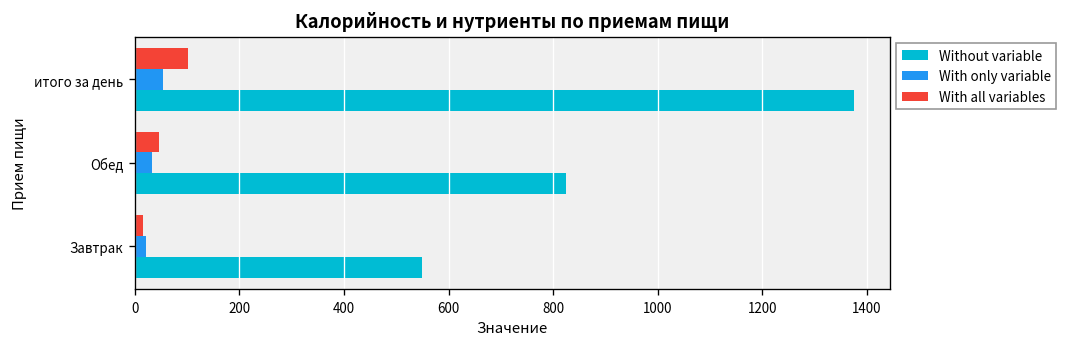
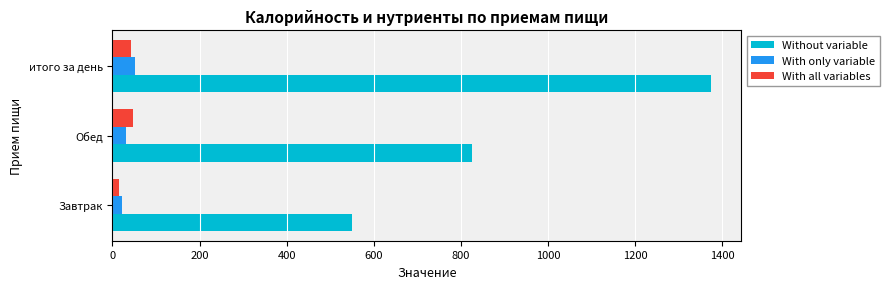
  {
    "With all variables": {
-     "итого за день": 100,
+     "итого за день": 40,
      "Обед": 50,
      "Завтрак": 20
    }
  }
